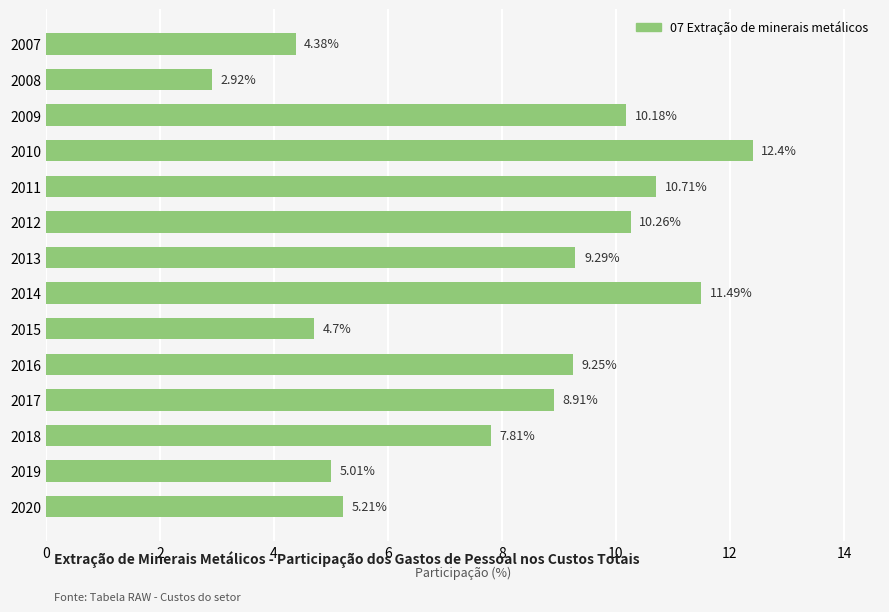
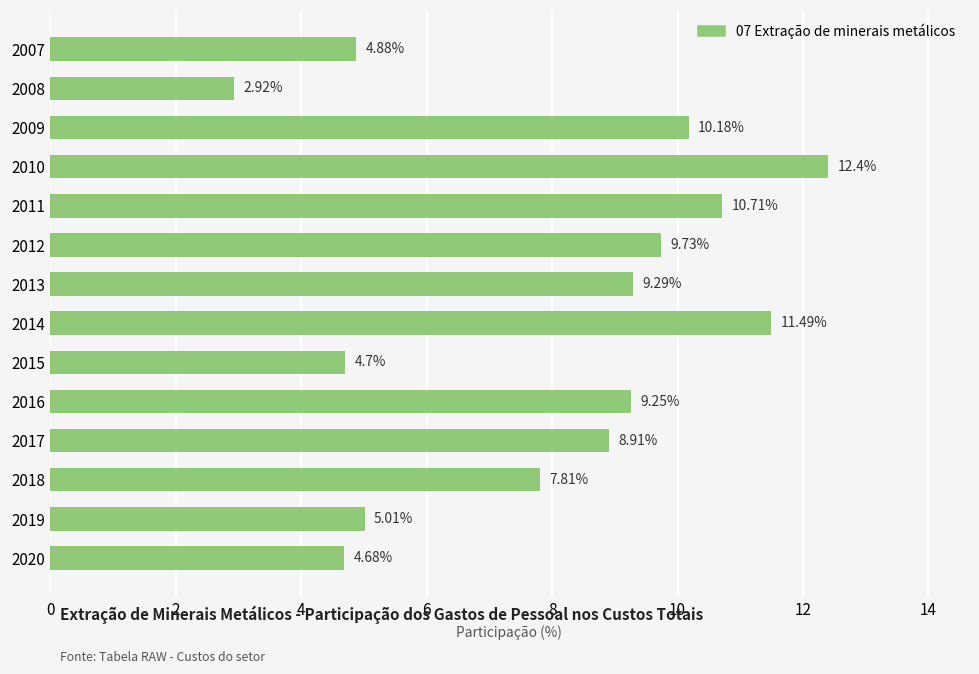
  {
-   "2007": "4.38%",
+   "2007": "4.88%",
    "2008": "2.92%",
    "2009": "10.18%",
    "2010": "12.4%",
    "2011": "10.71%",
-   "2012": "10.26%",
+   "2012": "9.73%",
    "2013": "9.29%",
    "2014": "11.49%",
    "2015": "4.7%",
    "2016": "9.25%",
    "2017": "8.91%",
    "2018": "7.81%",
    "2019": "5.01%",
-   "2020": "5.21%"
+   "2020": "4.68%"
  }
